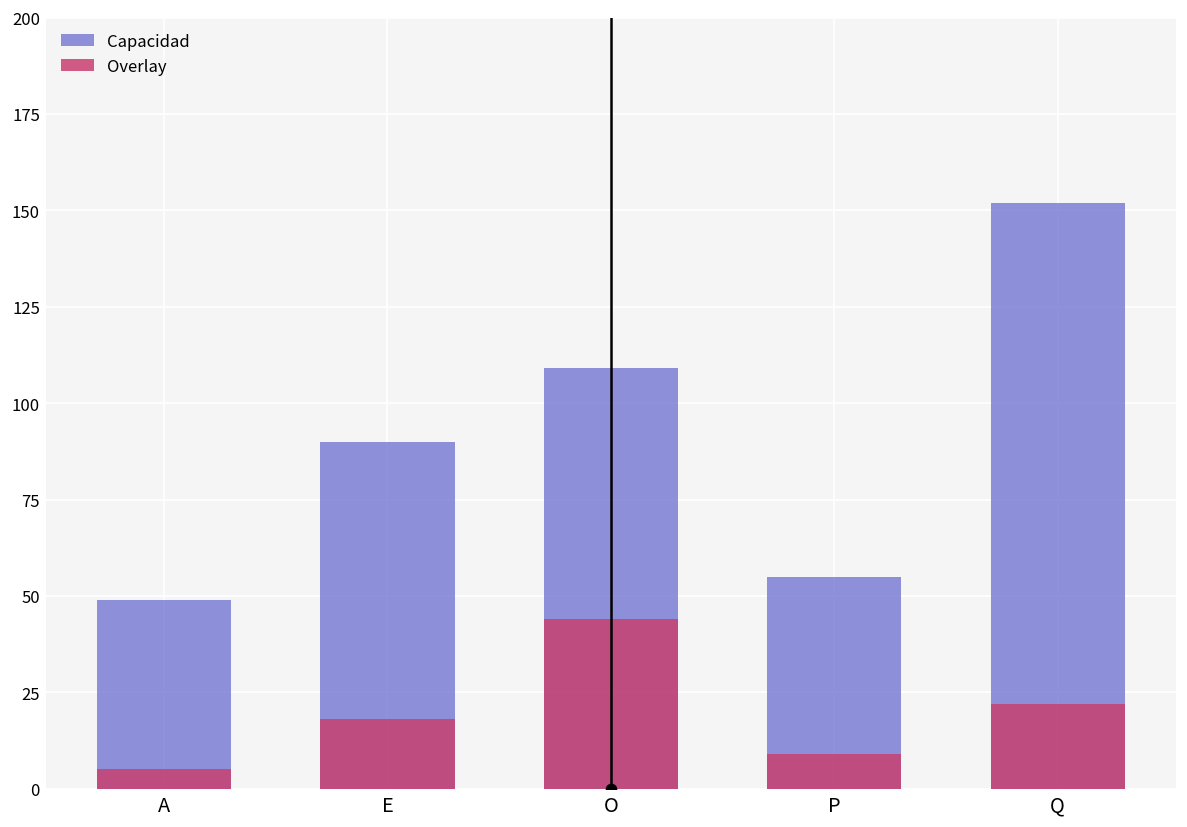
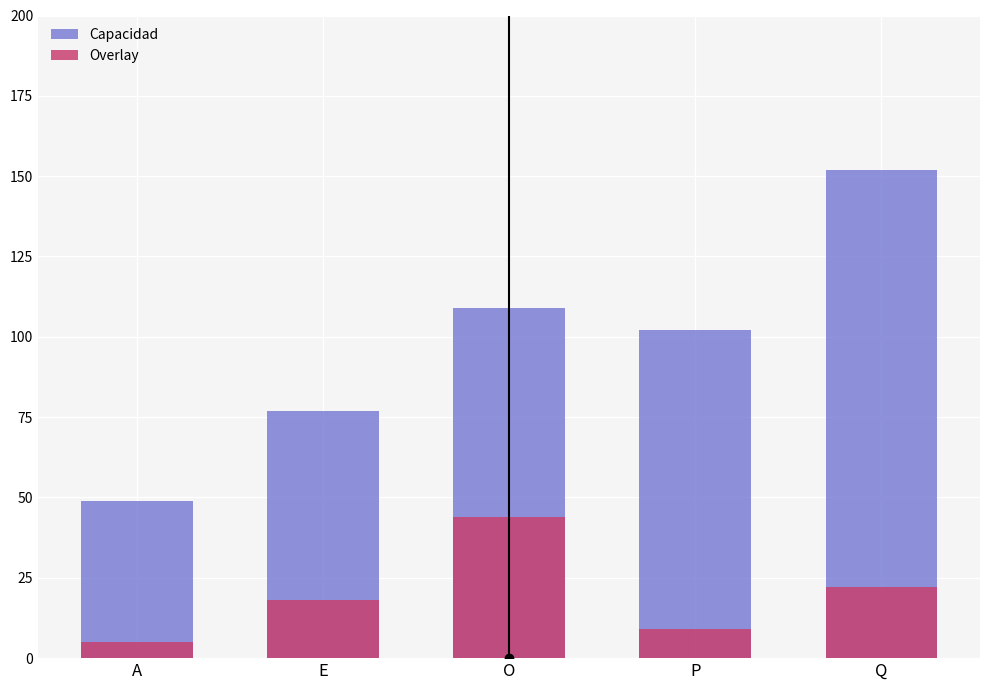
  {
    "Capacidad": {
      "A": 49,
-     "E": 90,
+     "E": 77,
      "O": 109,
-     "P": 55,
+     "P": 102,
      "Q": 152
    }
  }
